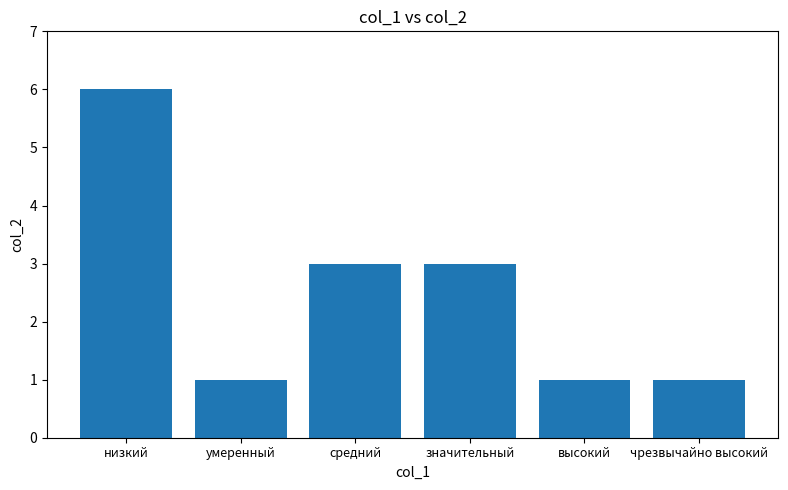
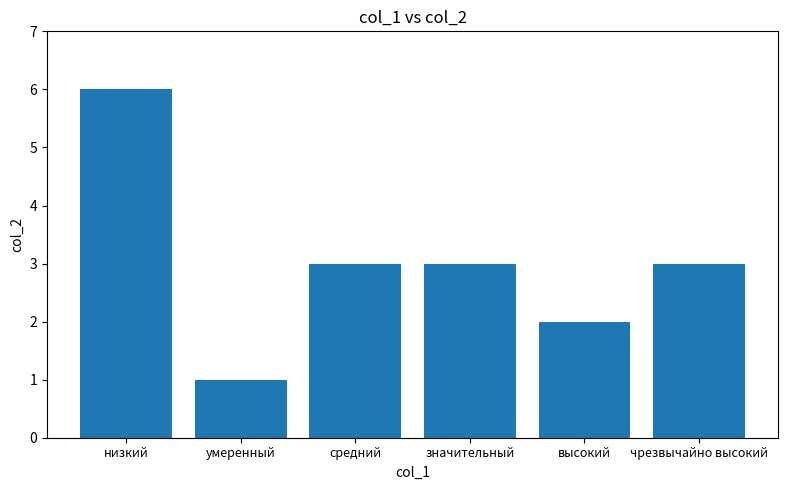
  {
    "низкий": 6,
    "умеренный": 1,
    "средний": 3,
    "значительный": 3,
-   "высокий": 1,
-   "чрезвычайно высокий": 1
+   "высокий": 2,
+   "чрезвычайно высокий": 3
  }
